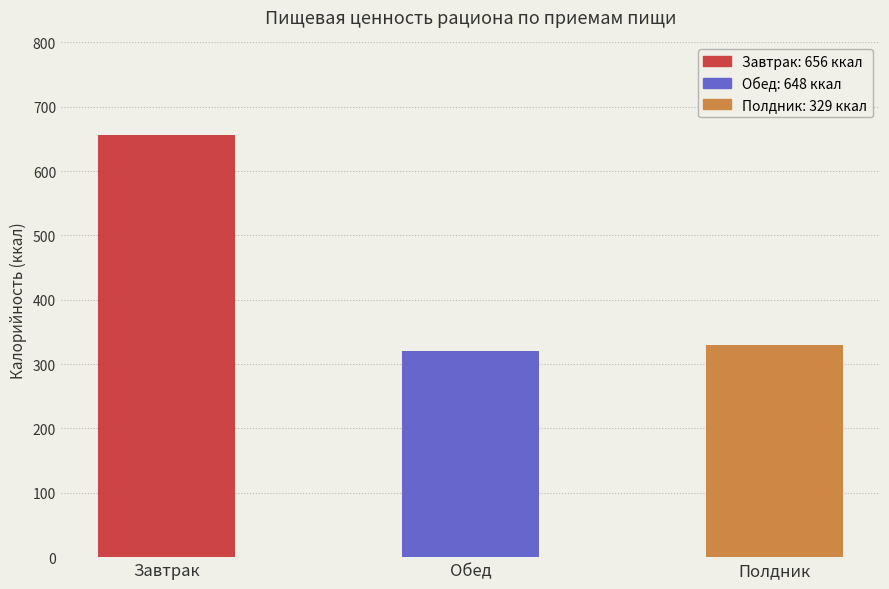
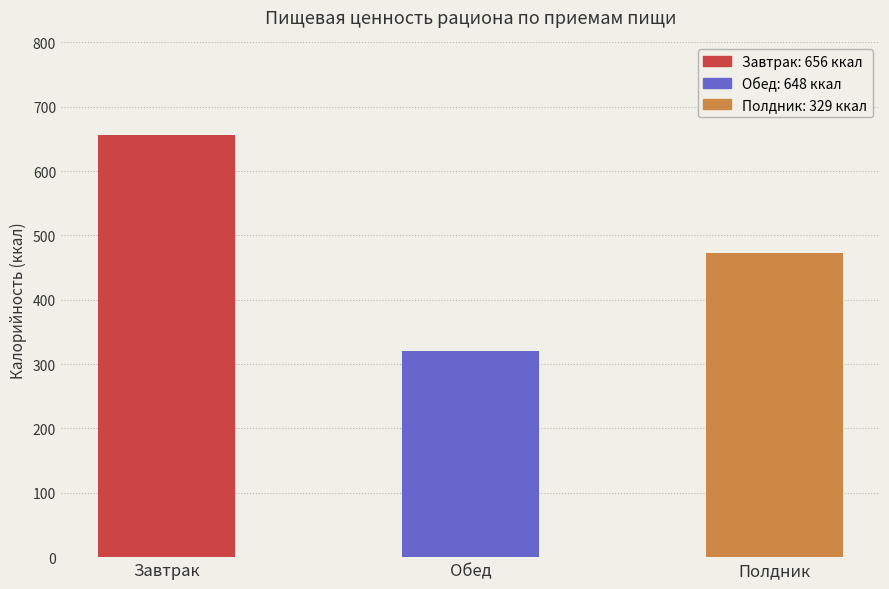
  {
    "Завтрак": 660,
    "Обед": 320,
-   "Полдник": 330
+   "Полдник": 470
  }
